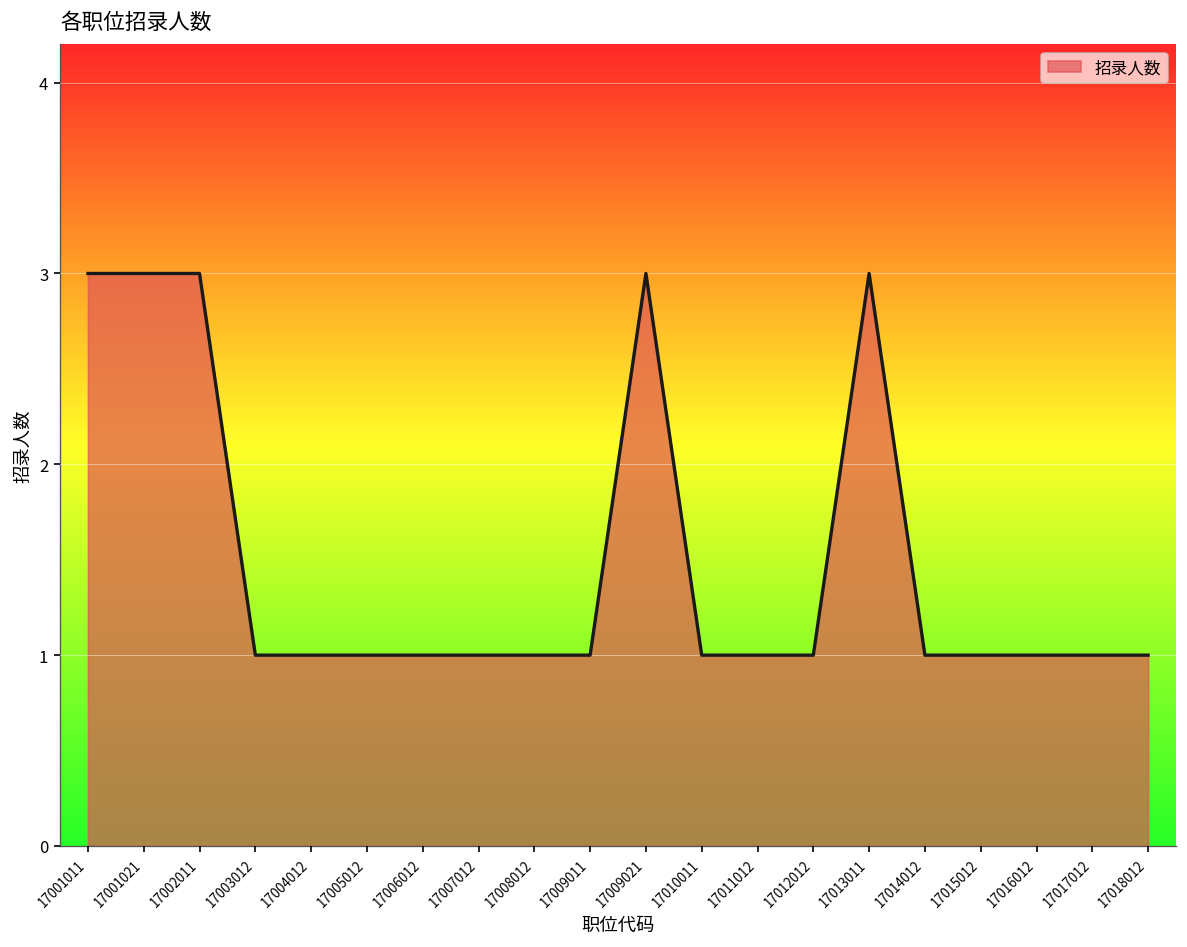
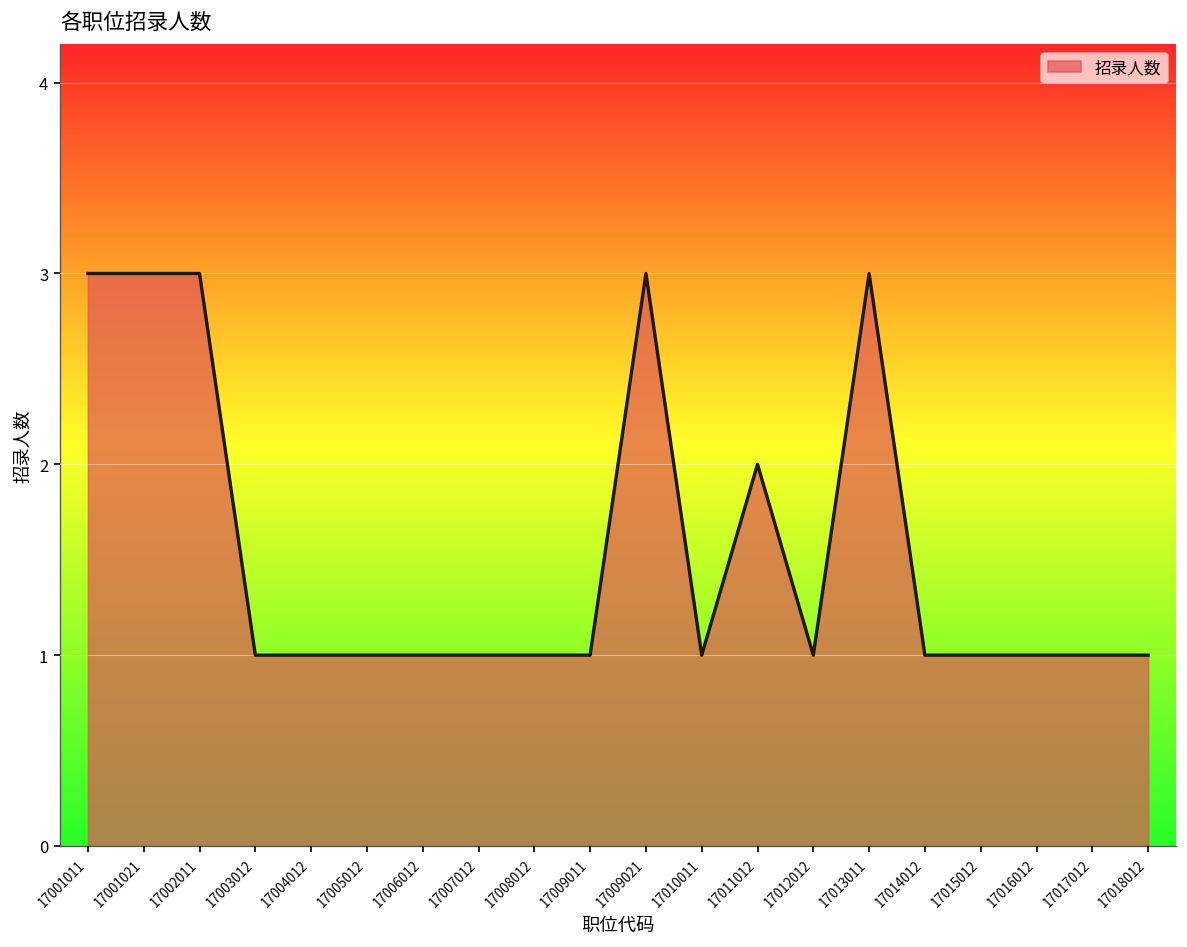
  {
    "17001011": 3,
    "17001021": 3,
    "17002011": 3,
    "17003012": 1,
    "17004012": 1,
    "17005012": 1,
    "17006012": 1,
    "17007012": 1,
    "17008012": 1,
    "17009011": 1,
    "17009021": 3,
    "17010011": 1,
-   "17011012": 1,
+   "17011012": 2,
    "17012012": 1,
    "17013011": 3,
    "17014012": 1,
    "17015012": 1,
    "17016012": 1,
    "17017012": 1,
    "17018012": 1
  }
